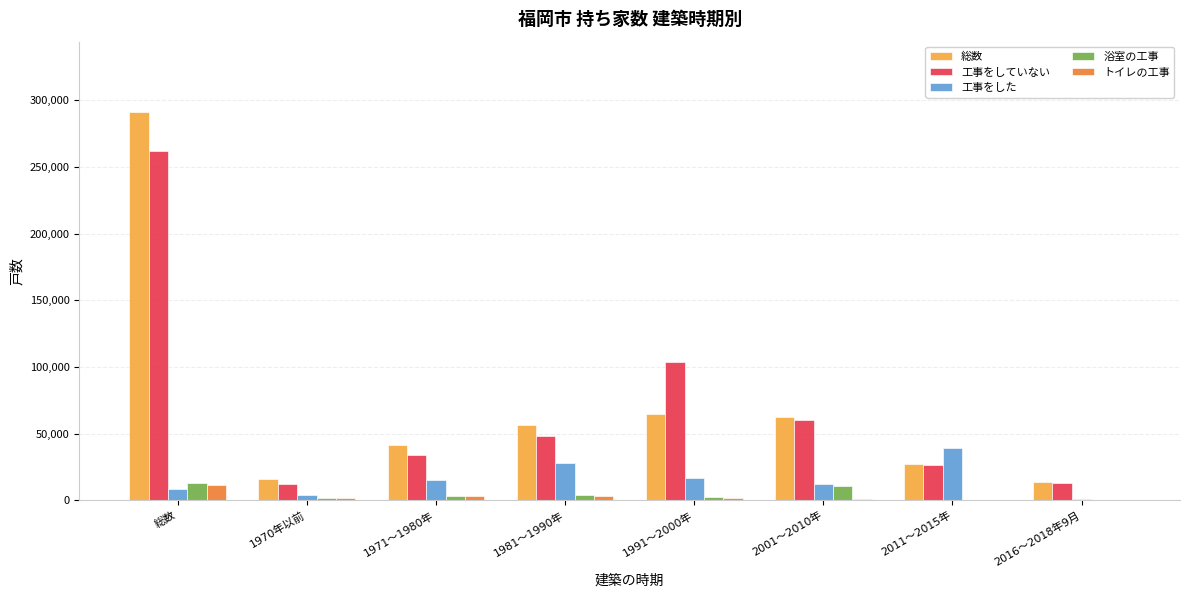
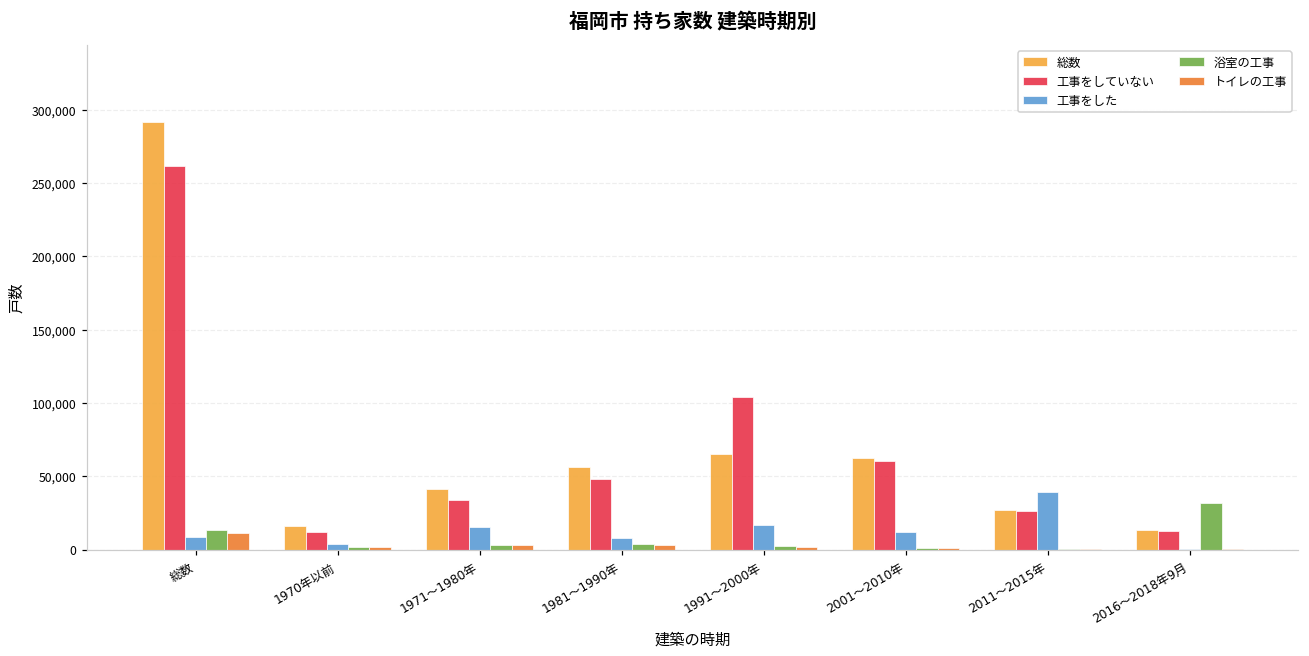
  {
    "工事をしていない": {
      "総数": "262,000",
      "1970年以前": "12,000",
      "1971～1980年": "34,000",
      "1981～1990年": "48,000",
      "1991～2000年": "104,000",
      "2001～2010年": "60,000",
      "2011～2015年": "26,000",
      "2016～2018年9月": "13,000"
    },
    "工事をした": {
      "総数": "8,000",
      "1970年以前": "4,000",
      "1971～1980年": "15,000",
-     "1981～1990年": "28,000",
+     "1981～1990年": "8,000",
      "1991～2000年": "17,000",
      "2001～2010年": "12,000",
      "2011～2015年": "39,000"
    },
    "浴室の工事": {
      "総数": "13,000",
      "1970年以前": "2,000",
      "1971～1980年": "3,000",
      "1981～1990年": "4,000",
      "1991～2000年": "2,000",
-     "2001～2010年": "11,000",
-     "2016～2018年9月": "0"
+     "2001～2010年": "1,000",
+     "2016～2018年9月": "32,000"
    }
  }
